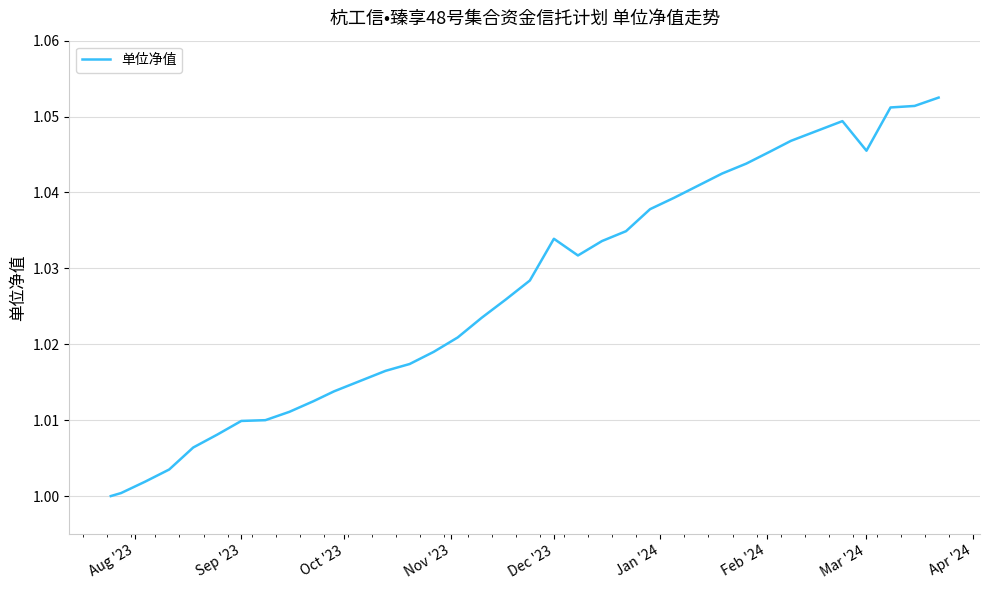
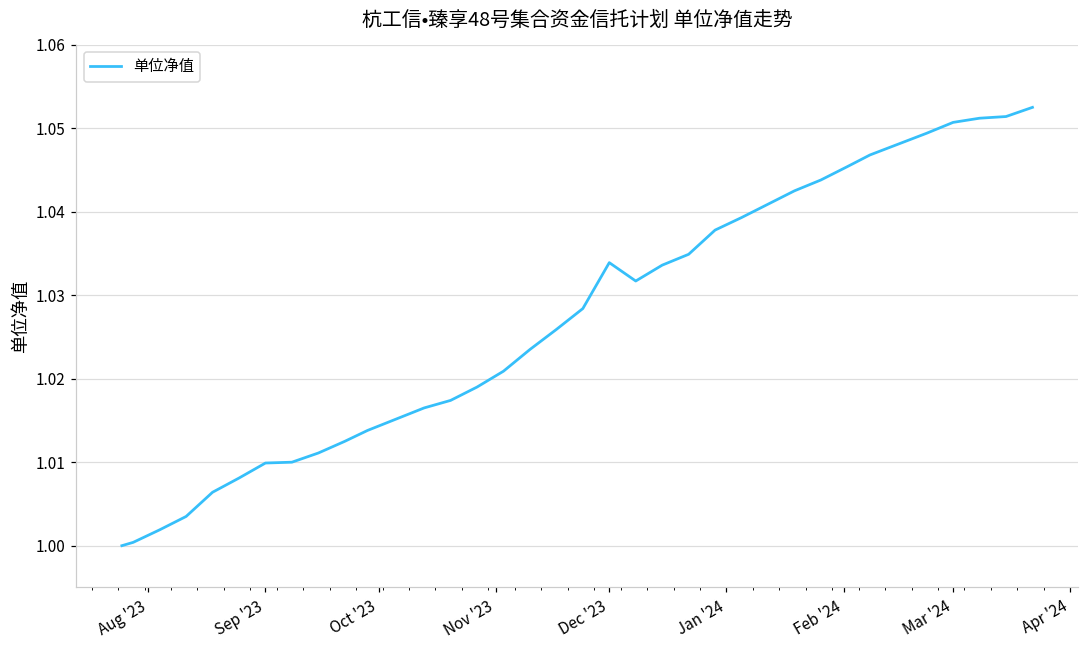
  {
    "Sep '23": 1.010,
    "Dec '23": 1.034,
-   "Mar '24": 1.046
+   "Mar '24": 1.051
  }
